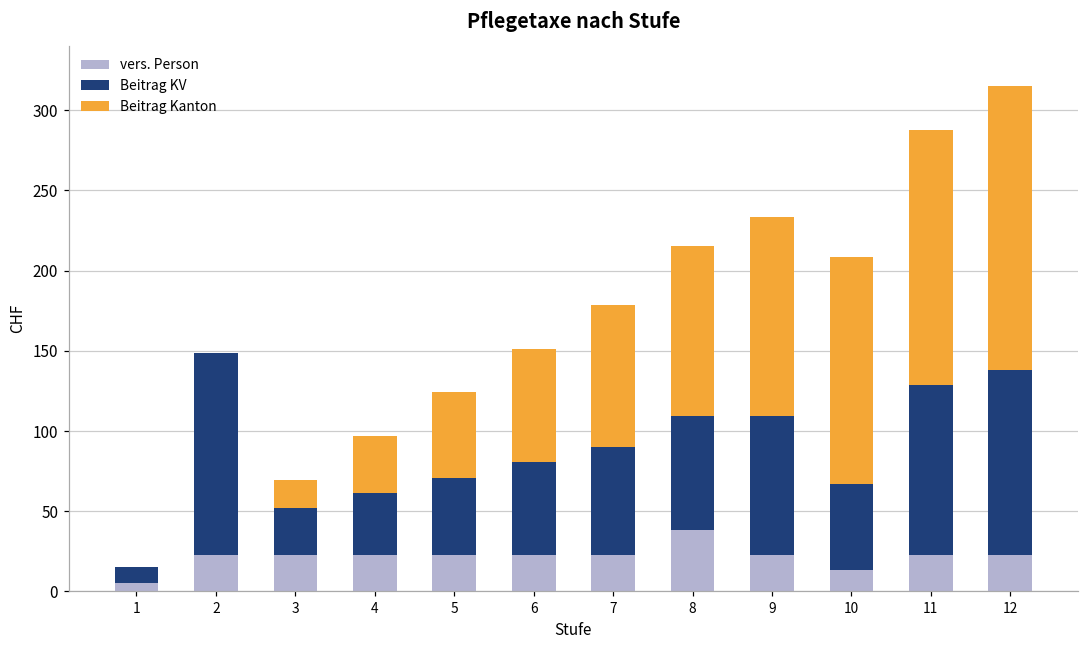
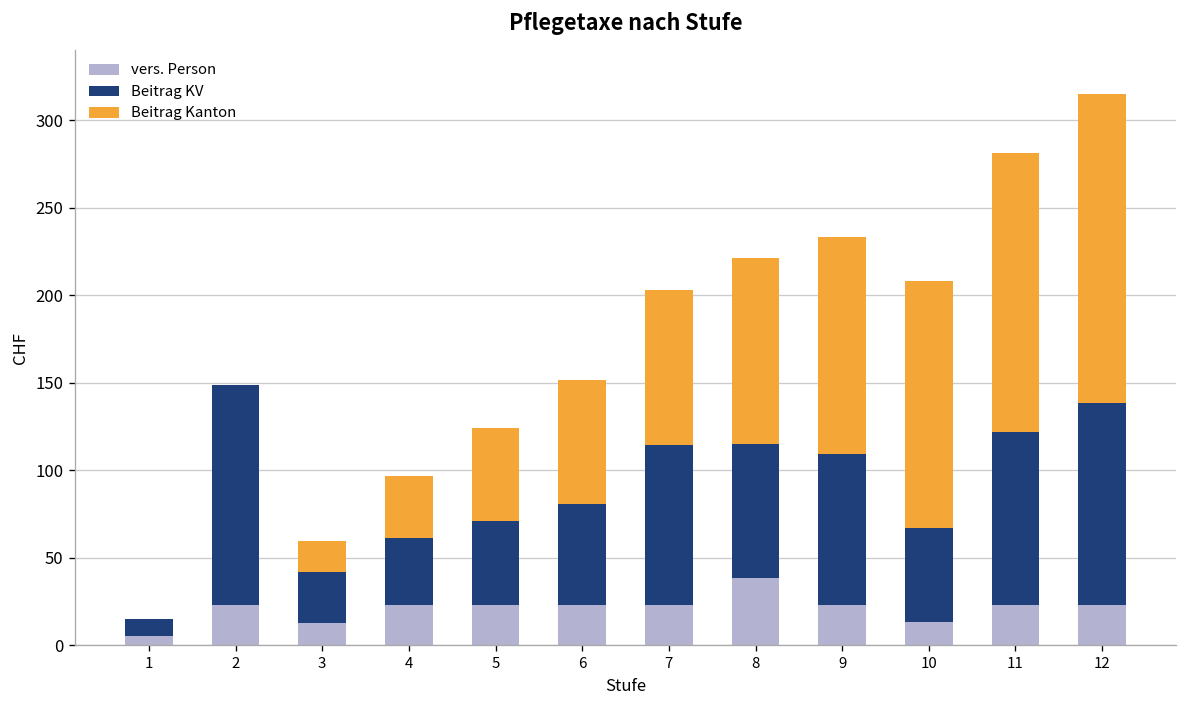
  {
    "vers. Person": {
      "1": 5,
      "2": 23,
-     "3": 23,
+     "3": 13,
      "4": 23,
      "5": 23,
      "6": 23,
      "7": 23,
      "8": 38,
      "9": 23,
      "10": 13,
      "11": 23,
      "12": 23
    },
    "Beitrag KV": {
      "1": 10,
      "2": 126,
      "3": 29,
      "4": 38,
      "5": 48,
      "6": 58,
-     "7": 67,
-     "8": 71,
+     "7": 91,
+     "8": 77,
      "9": 86,
      "10": 54,
-     "11": 106,
+     "11": 99,
      "12": 115
    },
    "Beitrag Kanton": {
      "1": 0,
      "3": 18,
      "4": 35,
      "5": 53,
      "6": 71,
      "7": 88,
      "8": 106,
      "9": 124,
      "10": 141,
      "11": 159,
      "12": 177
    }
  }
